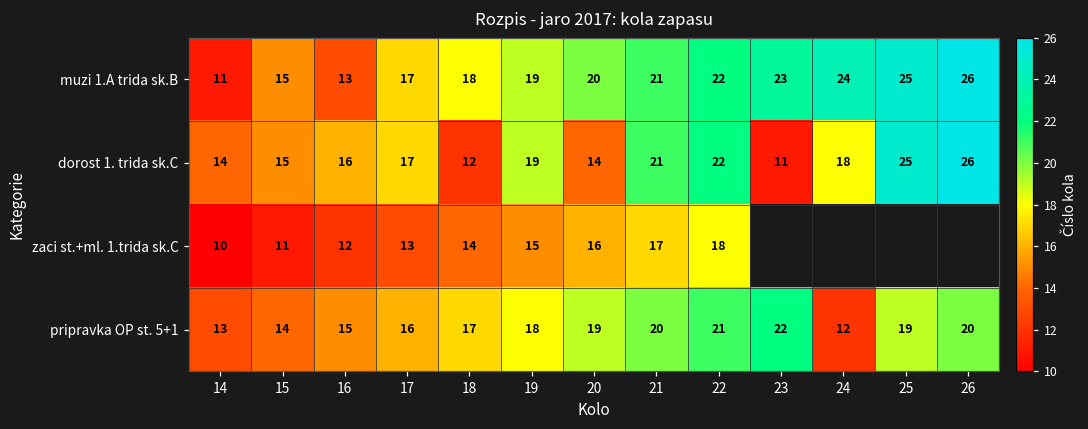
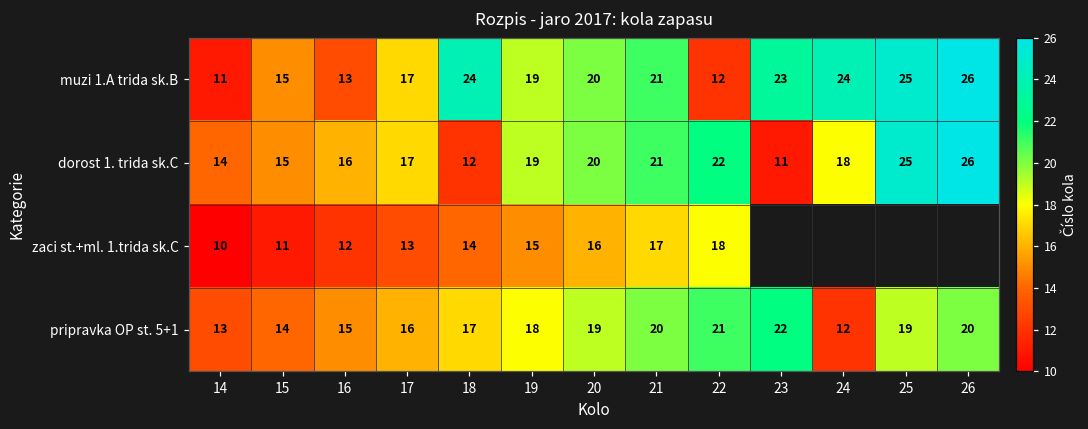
  {
    "muzi 1.A trida sk.B": {
      "14": 11,
      "15": 15,
      "16": 13,
      "17": 17,
-     "18": 18,
+     "18": 24,
      "19": 19,
      "20": 20,
      "21": 21,
-     "22": 22,
+     "22": 12,
      "23": 23,
      "24": 24,
      "25": 25,
      "26": 26
    },
    "dorost 1. trida sk.C": {
      "14": 14,
      "15": 15,
      "16": 16,
      "17": 17,
      "18": 12,
      "19": 19,
-     "20": 14,
+     "20": 20,
      "21": 21,
      "22": 22,
      "23": 11,
      "24": 18,
      "25": 25,
      "26": 26
    },
    "zaci st.+ml. 1.trida sk.C": {
      "14": 10,
      "15": 11,
      "16": 12,
      "17": 13,
      "18": 14,
      "19": 15,
      "20": 16,
      "21": 17,
      "22": 18
    },
    "pripravka OP st. 5+1": {
      "14": 13,
      "15": 14,
      "16": 15,
      "17": 16,
      "18": 17,
      "19": 18,
      "20": 19,
      "21": 20,
      "22": 21,
      "23": 22,
      "24": 12,
      "25": 19,
      "26": 20
    }
  }
